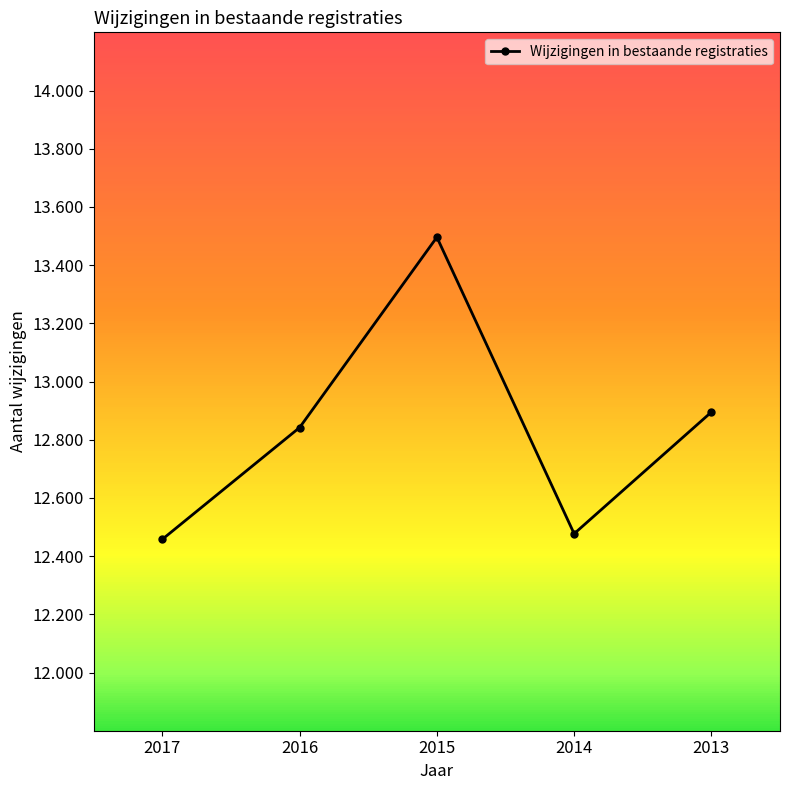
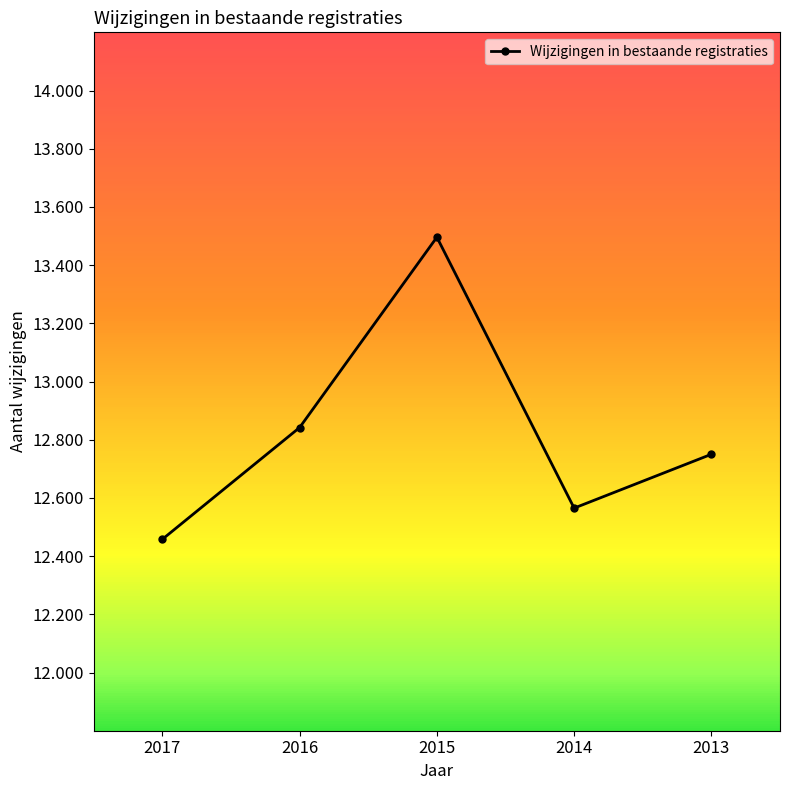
  {
    "Wijzigingen in bestaande registraties": {
      "2017": 12.46,
      "2016": 12.84,
      "2015": 13.50,
-     "2014": 12.48,
-     "2013": 12.90
+     "2014": 12.57,
+     "2013": 12.75
    }
  }
